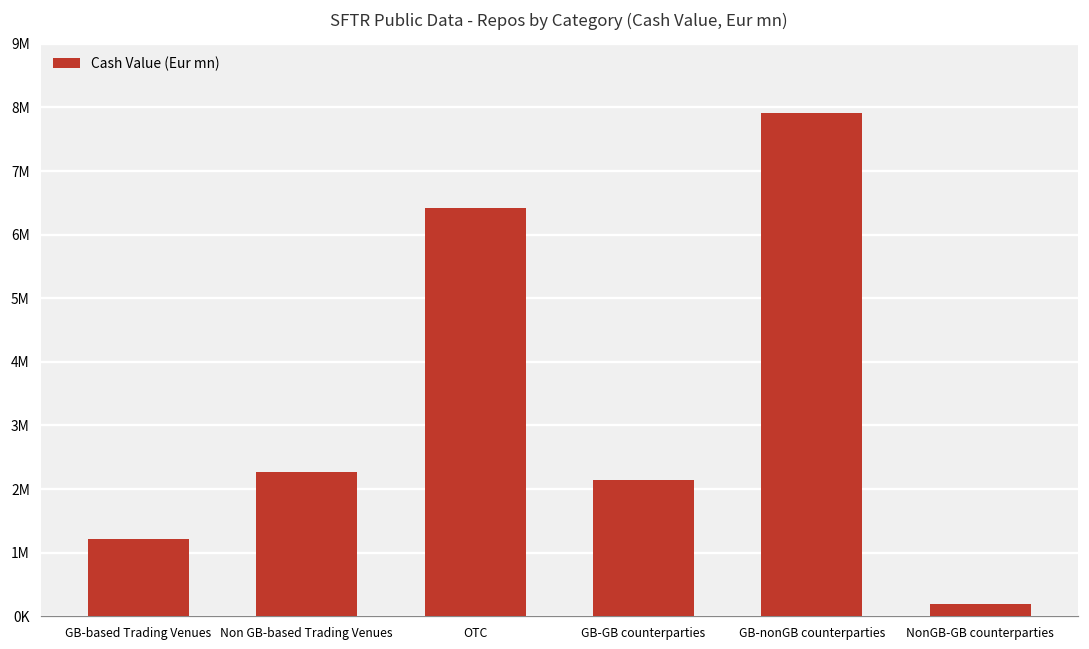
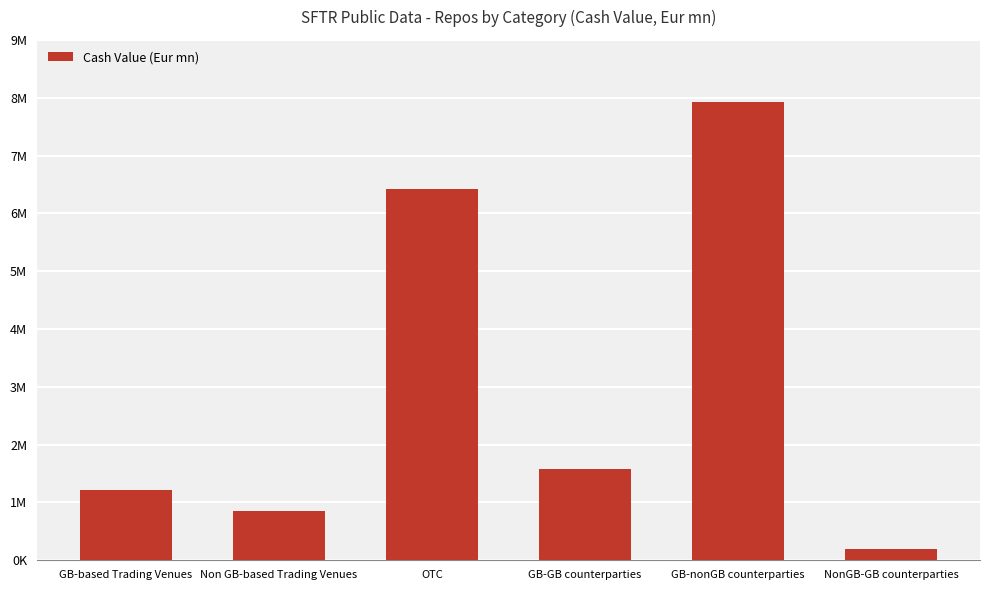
  {
    "GB-based Trading Venues": 1200000,
-   "Non GB-based Trading Venues": 2300000,
+   "Non GB-based Trading Venues": 900000,
    "OTC": 6400000,
-   "GB-GB counterparties": 2100000,
+   "GB-GB counterparties": 1600000,
    "GB-nonGB counterparties": 7900000,
    "NonGB-GB counterparties": 200000
  }
